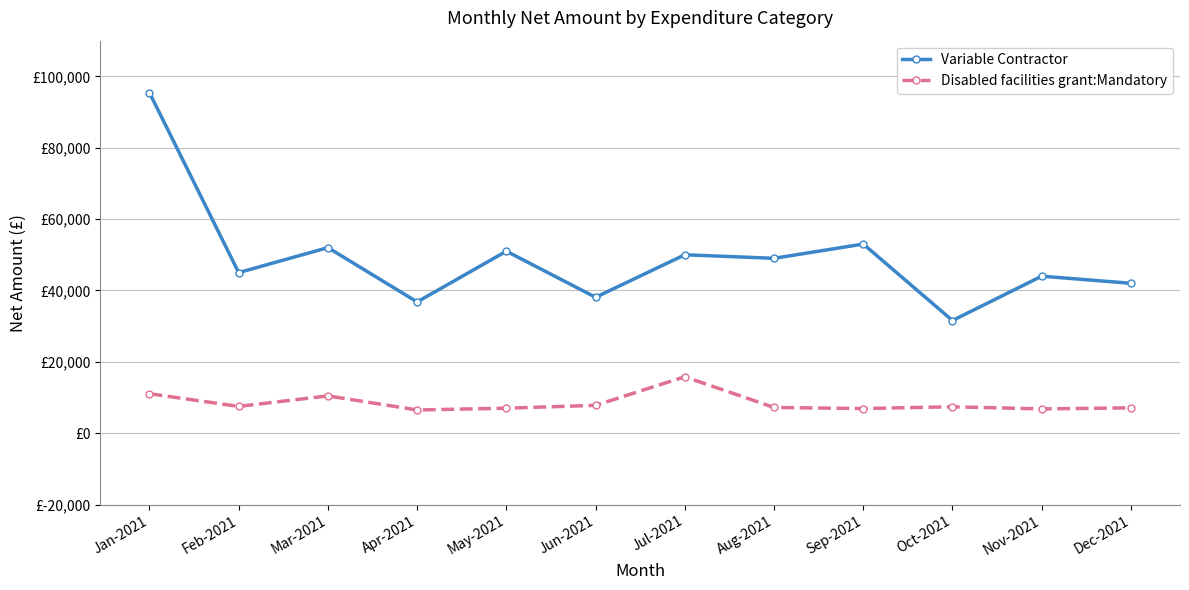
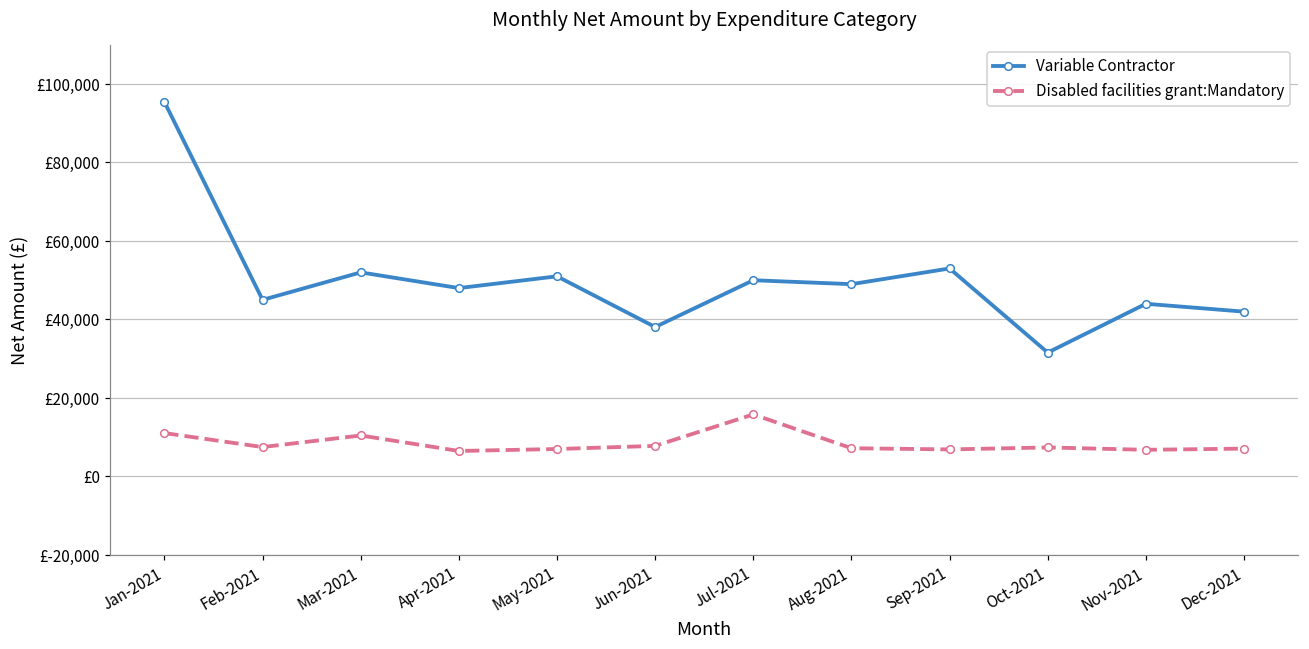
  {
    "Variable Contractor": {
      "Jan-2021": "£95,000",
      "Feb-2021": "£45,000",
      "Mar-2021": "£52,000",
-     "Apr-2021": "£37,000",
+     "Apr-2021": "£48,000",
      "May-2021": "£51,000",
      "Jun-2021": "£38,000",
      "Jul-2021": "£50,000",
      "Aug-2021": "£49,000",
      "Sep-2021": "£53,000",
      "Oct-2021": "£32,000",
      "Nov-2021": "£44,000",
      "Dec-2021": "£42,000"
    },
    "Disabled facilities grant:Mandatory": {
      "Jan-2021": "£11,000",
      "Feb-2021": "£8,000",
      "Mar-2021": "£10,000",
      "Apr-2021": "£7,000",
      "May-2021": "£7,000",
      "Jun-2021": "£8,000",
      "Jul-2021": "£16,000",
      "Aug-2021": "£7,000",
      "Sep-2021": "£7,000",
      "Oct-2021": "£7,000",
      "Nov-2021": "£7,000",
      "Dec-2021": "£7,000"
    }
  }
